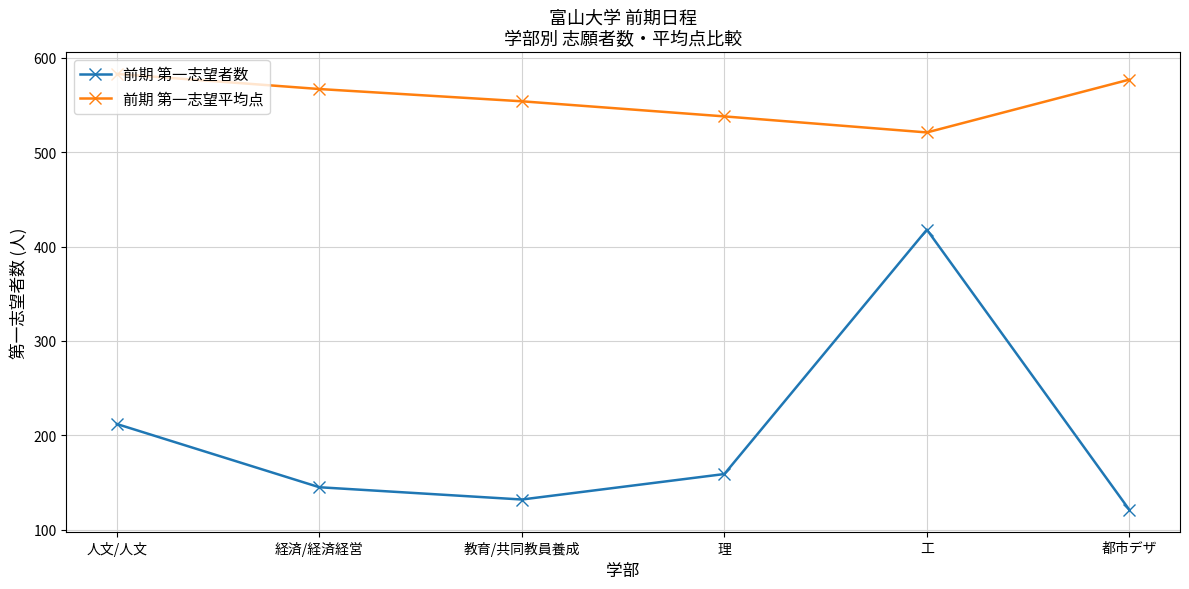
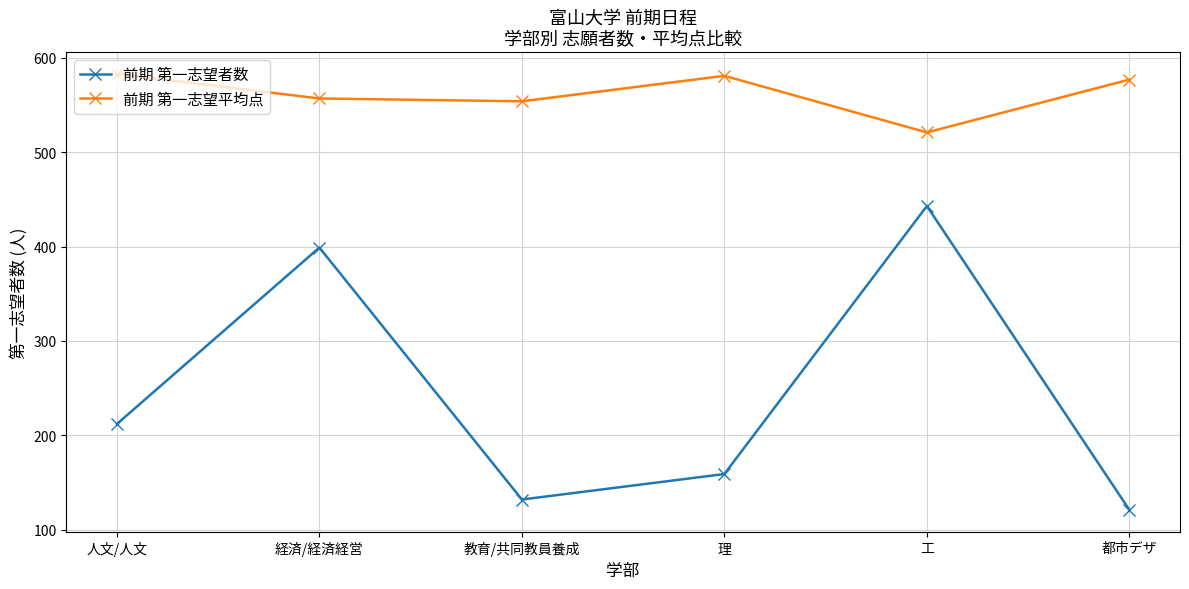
  {
    "前期 第一志望者数": {
      "人文/人文": 210,
-     "経済/経済経営": 150,
+     "経済/経済経営": 400,
      "教育/共同教員養成": 130,
      "理": 160,
-     "工": 420,
+     "工": 440,
      "都市デザ": 120
    },
    "前期 第一志望平均点": {
-     "経済/経済経営": 570,
+     "経済/経済経営": 560,
      "教育/共同教員養成": 550,
-     "理": 540,
+     "理": 580,
      "工": 520,
      "都市デザ": 580
    }
  }
